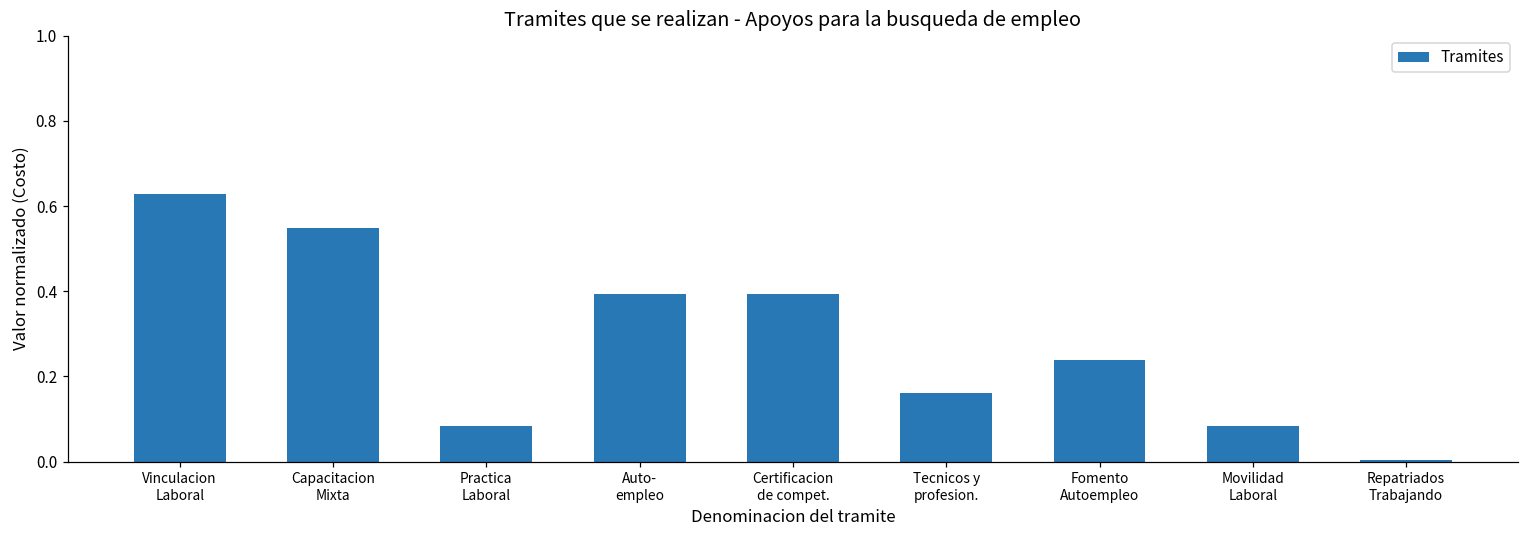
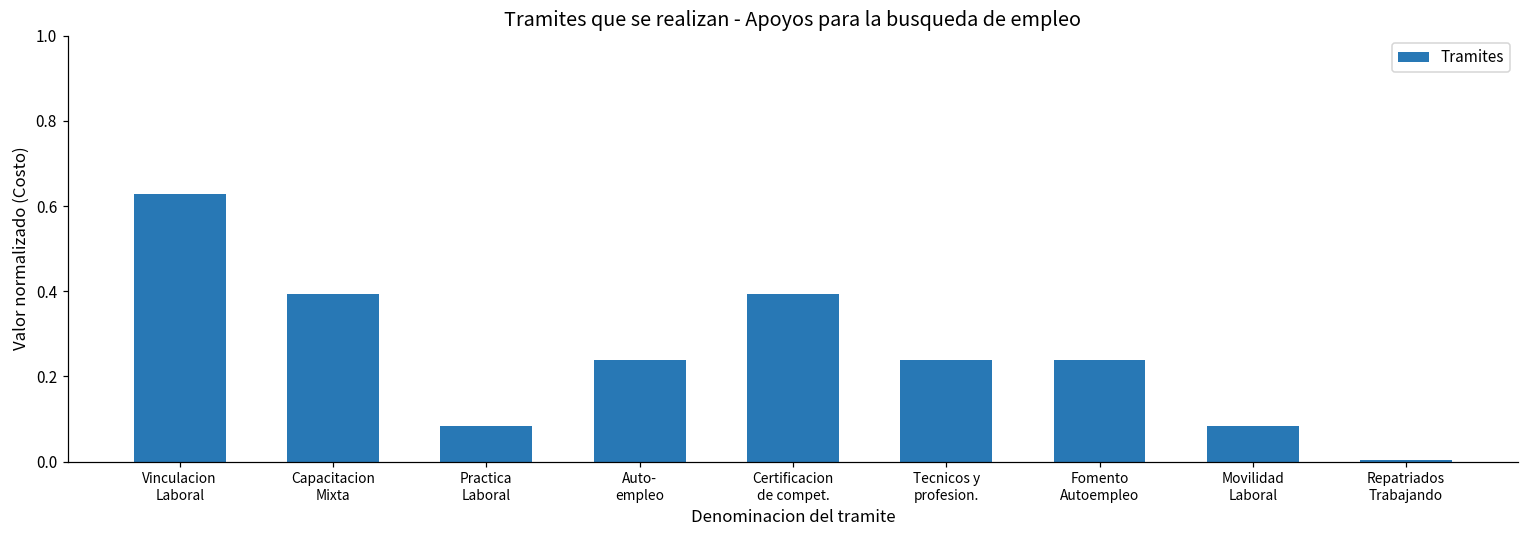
  {
    "Vinculacion Laboral": 0.63,
-   "Capacitacion Mixta": 0.55,
+   "Capacitacion Mixta": 0.39,
    "Practica Laboral": 0.08,
-   "Auto- empleo": 0.39,
+   "Auto- empleo": 0.24,
    "Certificacion de compet.": 0.39,
-   "Tecnicos y profesion.": 0.16,
+   "Tecnicos y profesion.": 0.24,
    "Fomento Autoempleo": 0.24,
    "Movilidad Laboral": 0.08
  }
